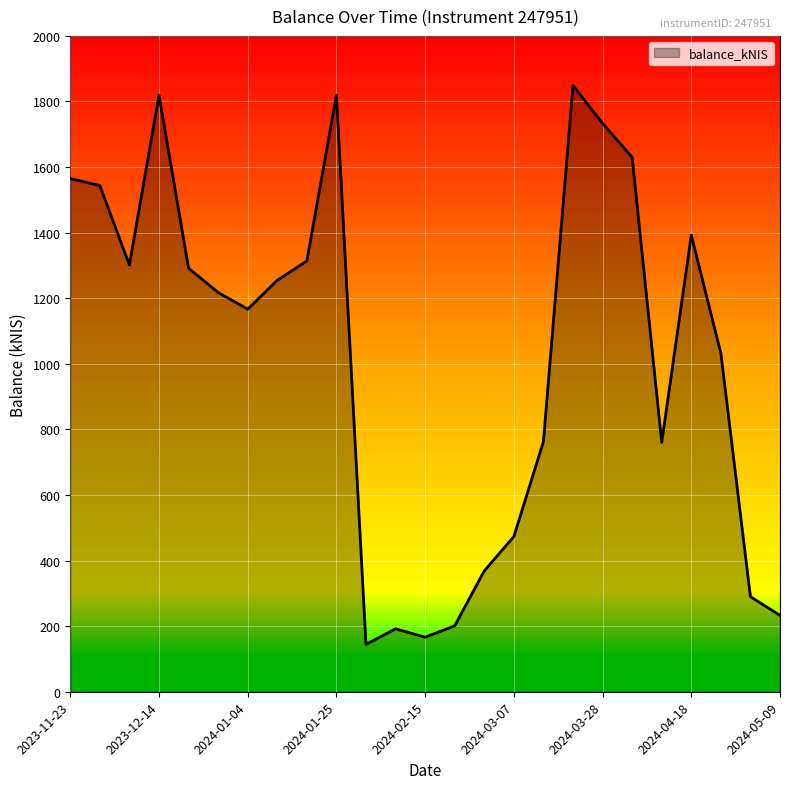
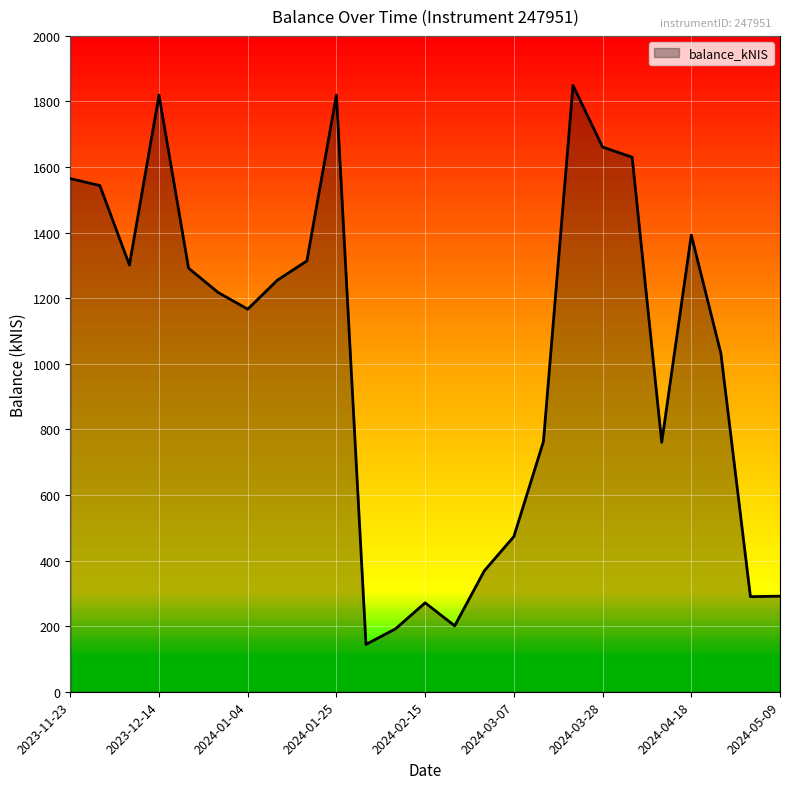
  {
    "2023-11-23": 1560,
    "2023-12-14": 1820,
    "2024-01-04": 1170,
    "2024-01-25": 1820,
-   "2024-02-15": 170,
+   "2024-02-15": 270,
    "2024-03-07": 470,
-   "2024-03-28": 1730,
+   "2024-03-28": 1660,
    "2024-04-18": 1390,
-   "2024-05-09": 230
+   "2024-05-09": 290
  }
